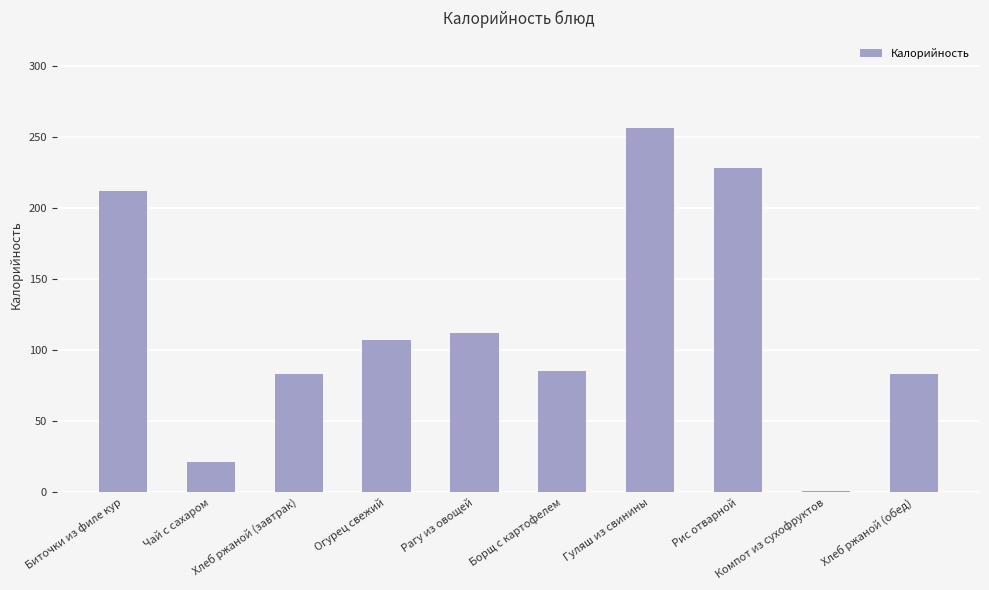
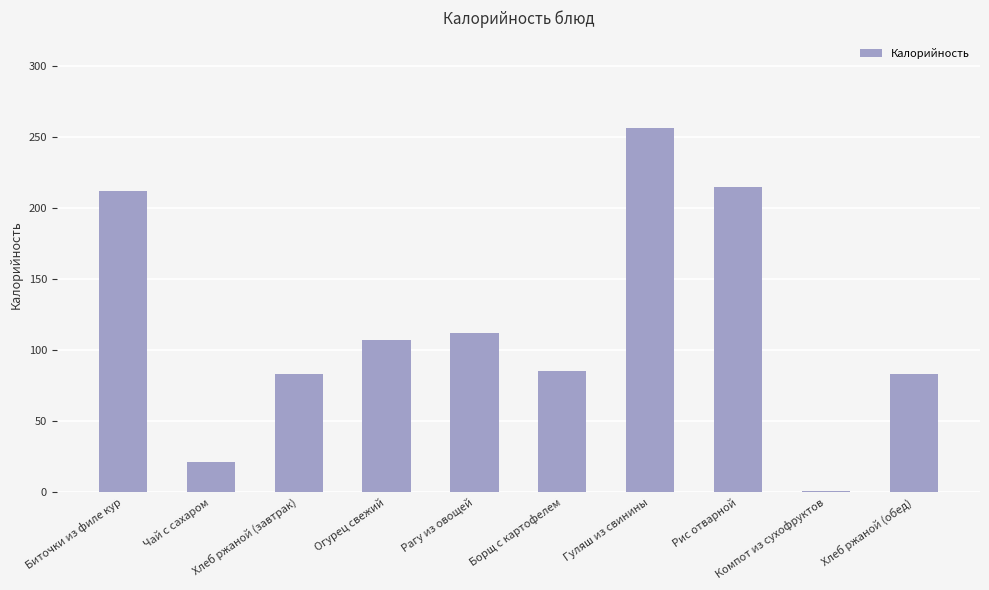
  {
    "Биточки из филе кур": 212,
    "Чай с сахаром": 21,
    "Хлеб ржаной (завтрак)": 83,
    "Огурец свежий": 107,
    "Рагу из овощей": 112,
    "Борщ с картофелем": 85,
    "Гуляш из свинины": 256,
-   "Рис отварной": 228,
+   "Рис отварной": 215,
    "Хлеб ржаной (обед)": 83
  }
